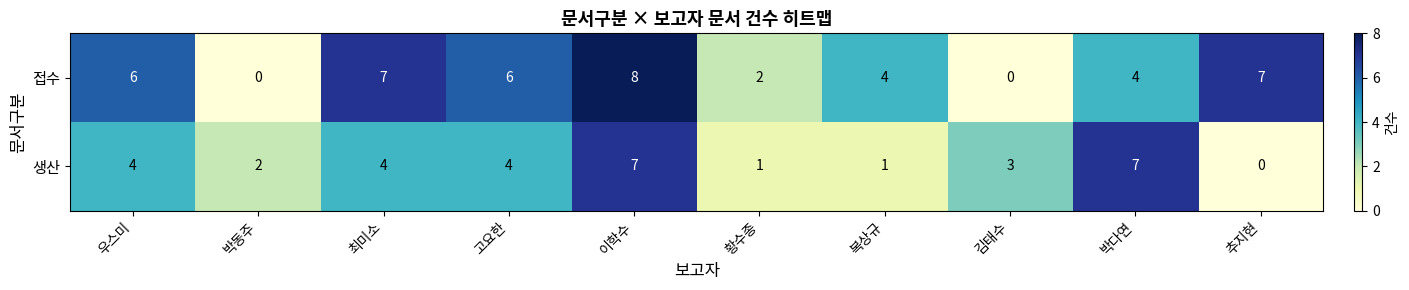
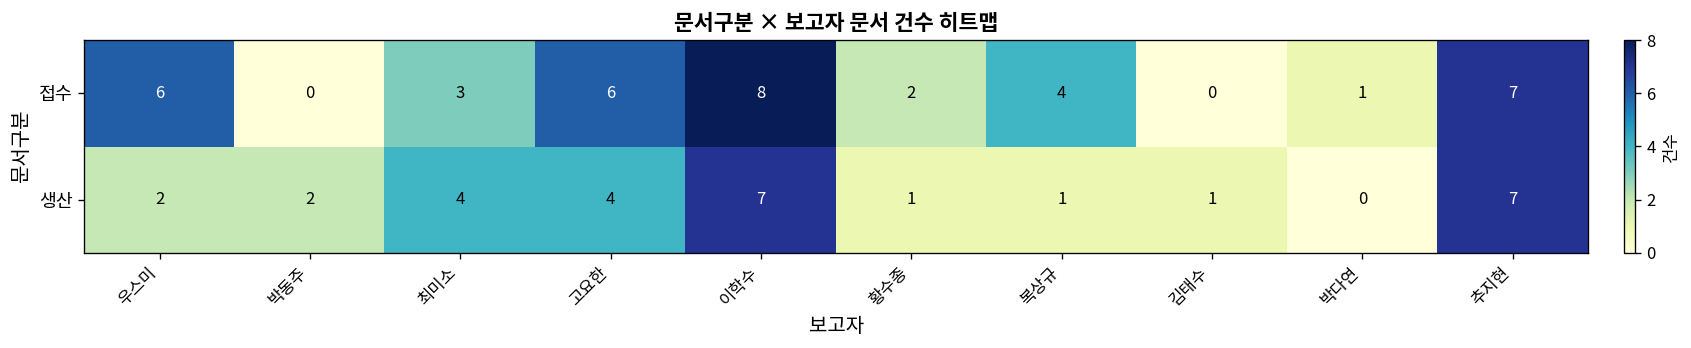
  {
    "접수": {
      "우스미": 6,
      "박동주": 0,
-     "최미소": 7,
+     "최미소": 3,
      "고요한": 6,
      "이학수": 8,
      "황수종": 2,
      "복상규": 4,
      "김태수": 0,
-     "박다연": 4,
+     "박다연": 1,
      "추지현": 7
    },
    "생산": {
-     "우스미": 4,
+     "우스미": 2,
      "박동주": 2,
      "최미소": 4,
      "고요한": 4,
      "이학수": 7,
      "황수종": 1,
      "복상규": 1,
-     "김태수": 3,
-     "박다연": 7,
-     "추지현": 0
+     "김태수": 1,
+     "박다연": 0,
+     "추지현": 7
    }
  }
